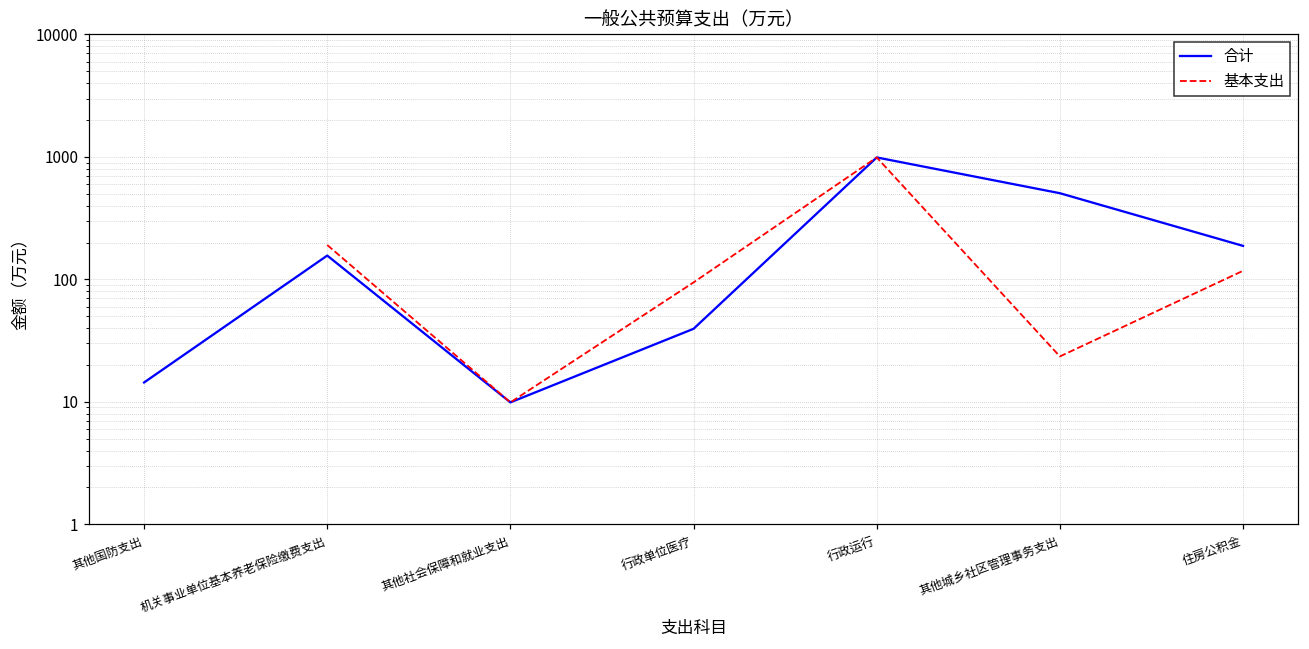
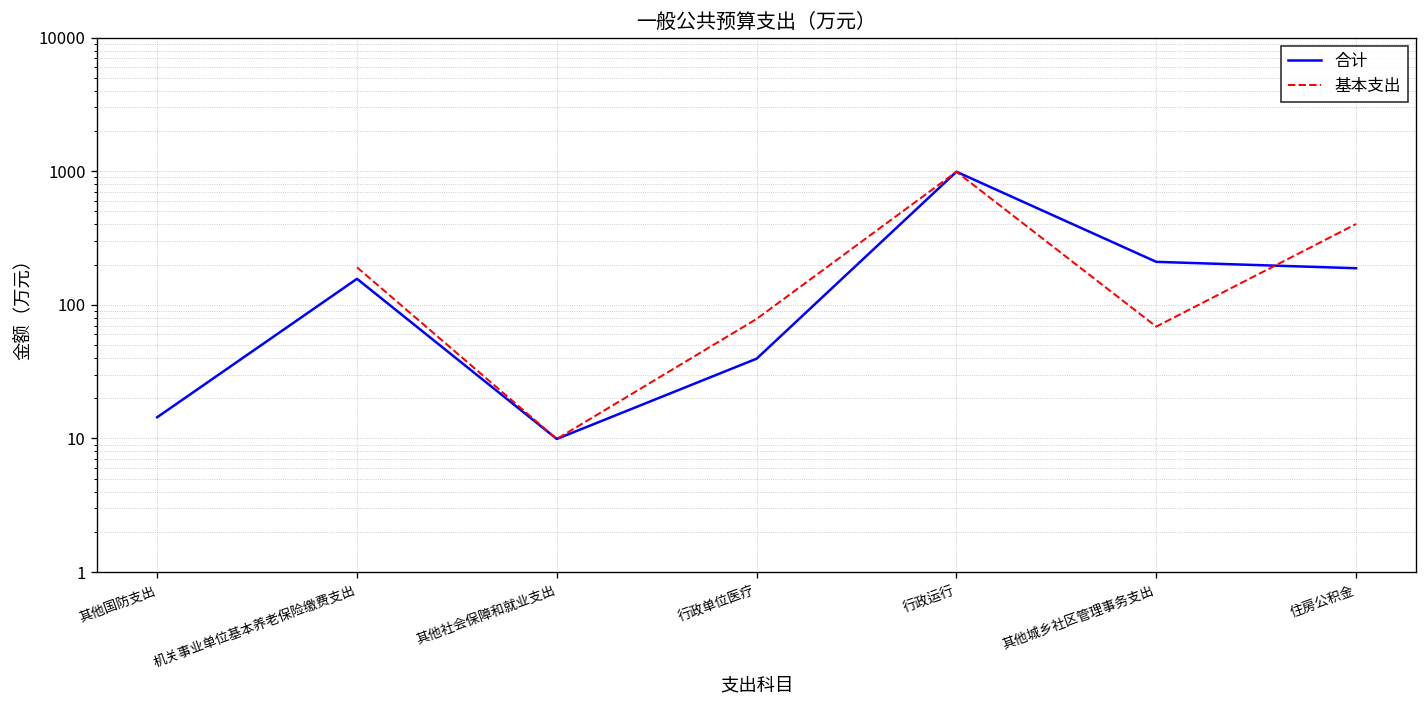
  {
    "合计": {
      "其他国防支出": 14,
      "机关事业单位基本养老保险缴费支出": 160,
      "行政单位医疗": 40,
-     "其他城乡社区管理事务支出": 500,
+     "其他城乡社区管理事务支出": 210,
      "住房公积金": 190
    },
    "基本支出": {
      "机关事业单位基本养老保险缴费支出": 190,
-     "行政单位医疗": 90,
-     "其他城乡社区管理事务支出": 24,
-     "住房公积金": 120
+     "行政单位医疗": 80,
+     "其他城乡社区管理事务支出": 70,
+     "住房公积金": 400
    }
  }
